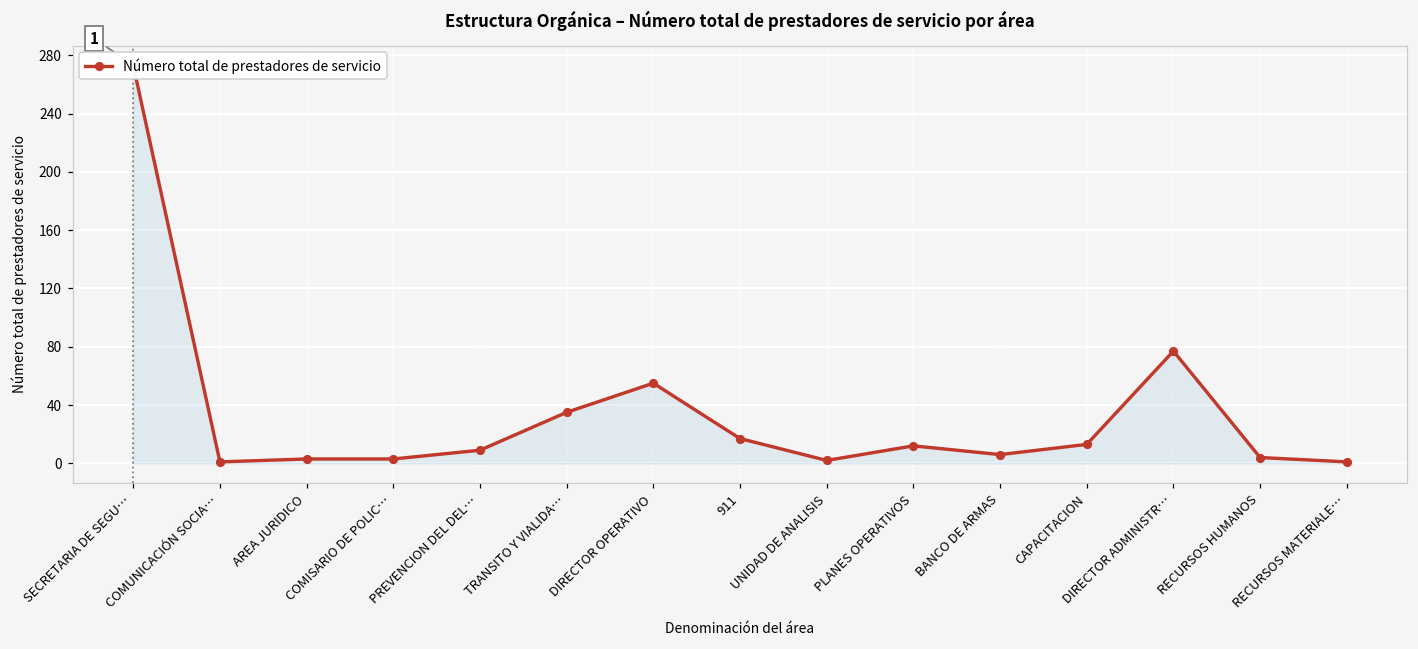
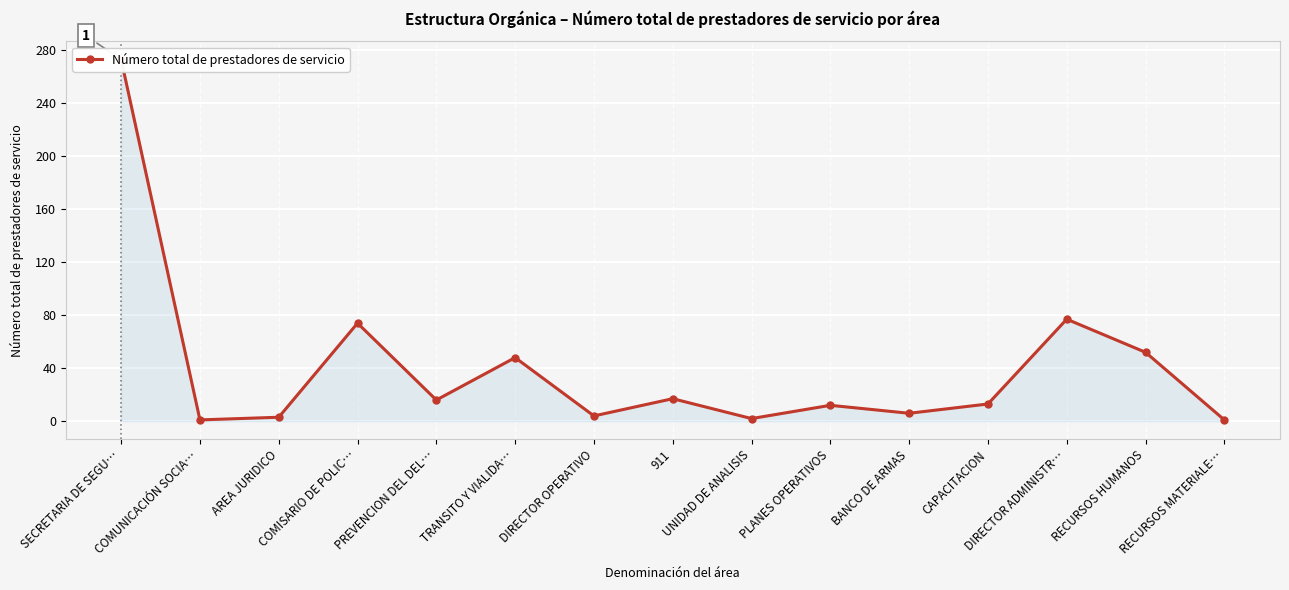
  {
    "COMUNICACIÓN SOCIA…": 1,
    "AREA JURIDICO": 3,
-   "COMISARIO DE POLIC…": 3,
-   "PREVENCION DEL DEL…": 9,
-   "TRANSITO Y VIALIDA…": 35,
-   "DIRECTOR OPERATIVO": 55,
+   "COMISARIO DE POLIC…": 74,
+   "PREVENCION DEL DEL…": 16,
+   "TRANSITO Y VIALIDA…": 48,
+   "DIRECTOR OPERATIVO": 4,
    "911": 17,
    "UNIDAD DE ANALISIS": 2,
    "PLANES OPERATIVOS": 12,
    "BANCO DE ARMAS": 6,
    "CAPACITACION": 13,
    "DIRECTOR ADMINISTR…": 77,
-   "RECURSOS HUMANOS": 4,
+   "RECURSOS HUMANOS": 52,
    "RECURSOS MATERIALE…": 1
  }
